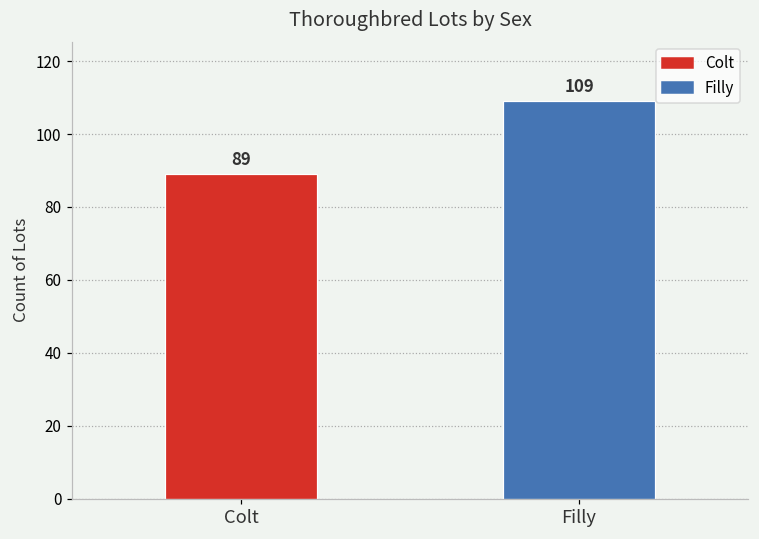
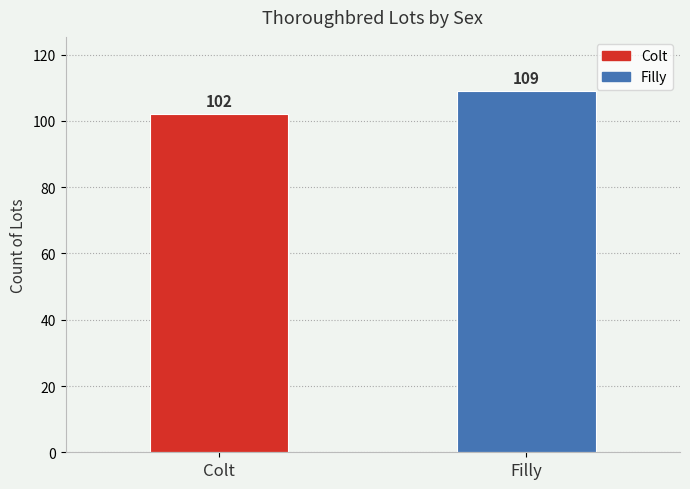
  {
-   "Colt": 89,
+   "Colt": 102,
    "Filly": 109
  }
